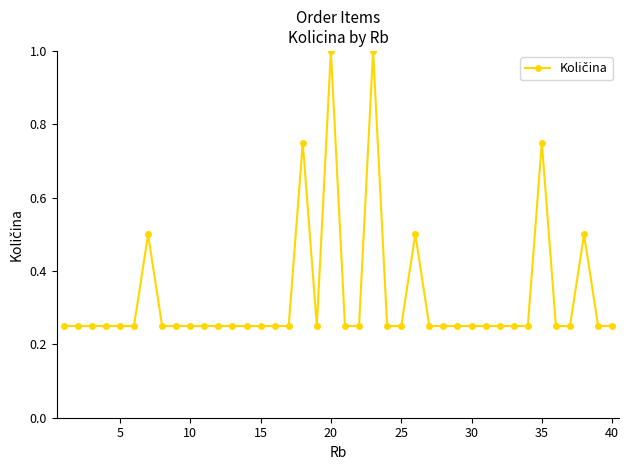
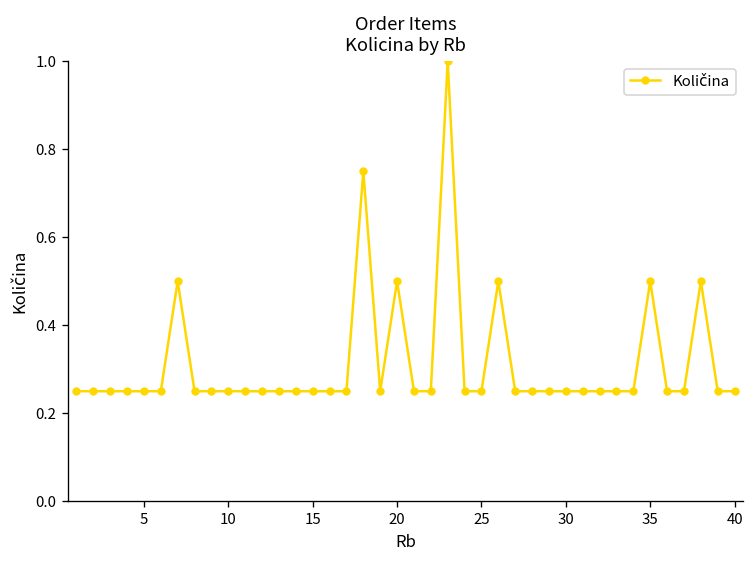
  {
    "5": 0.25,
    "10": 0.25,
    "15": 0.25,
-   "20": 1.00,
+   "20": 0.50,
    "25": 0.25,
    "30": 0.25,
-   "35": 0.75,
+   "35": 0.50,
    "40": 0.25
  }
